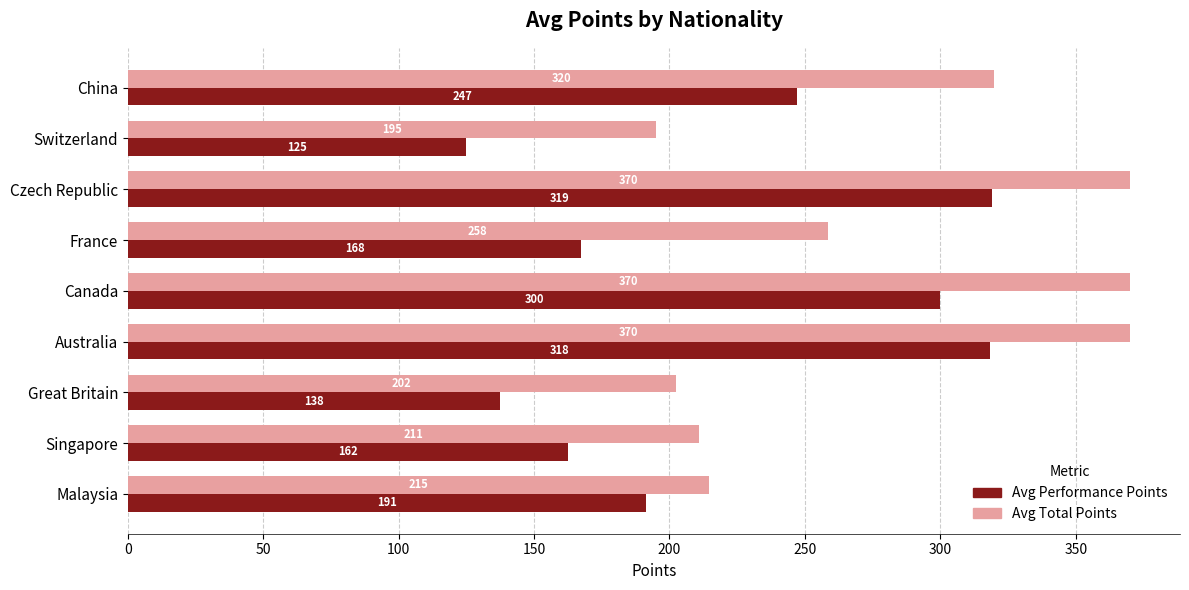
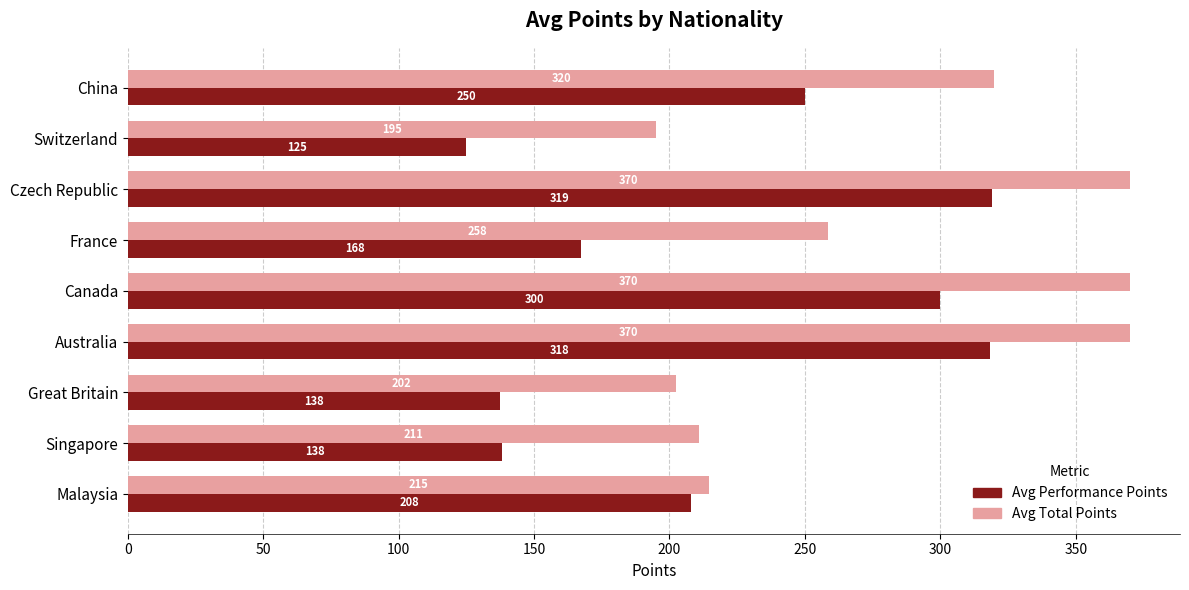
  {
    "Avg Performance Points": {
-     "China": 247,
+     "China": 250,
      "Switzerland": 125,
      "Czech Republic": 319,
      "France": 168,
      "Canada": 300,
      "Australia": 318,
      "Great Britain": 138,
-     "Singapore": 162,
-     "Malaysia": 191
+     "Singapore": 138,
+     "Malaysia": 208
    },
    "Avg Total Points": {
      "China": 320,
      "Switzerland": 195,
      "Czech Republic": 370,
      "France": 258,
      "Canada": 370,
      "Australia": 370,
      "Great Britain": 202,
      "Singapore": 211,
      "Malaysia": 215
    }
  }
